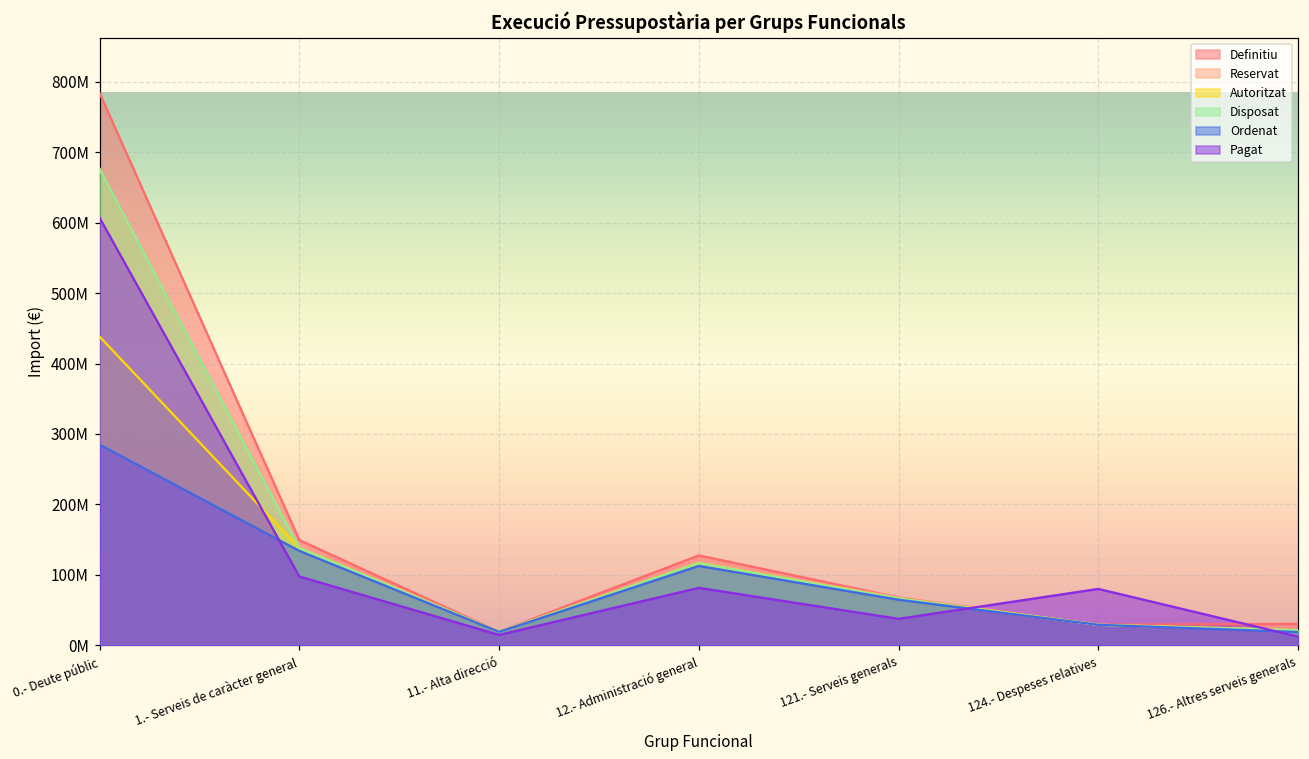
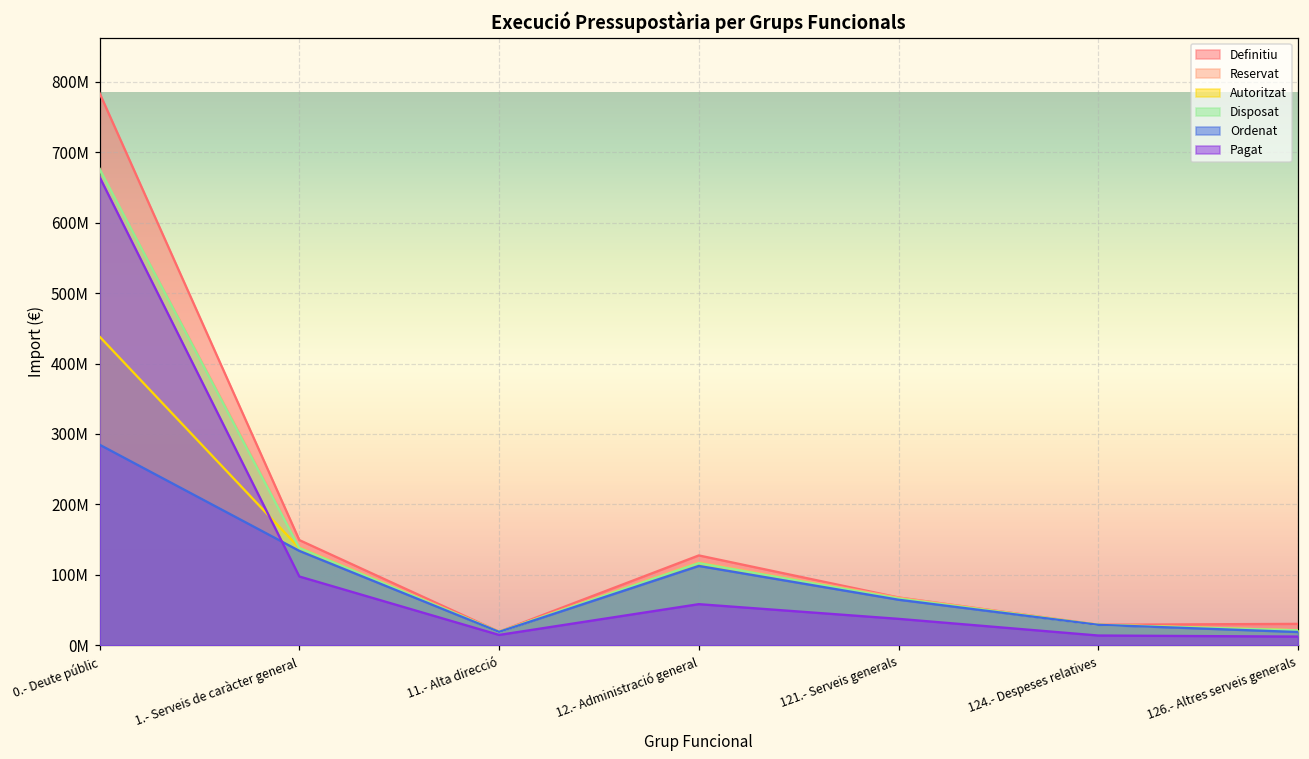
  {
    "Autoritzat": {
      "0.- Deute públic": 440000000
    },
    "Ordenat": {
      "0.- Deute públic": 280000000,
      "1.- Serveis de caràcter general": 130000000,
      "12.- Administració general": 110000000
    },
    "Pagat": {
-     "0.- Deute públic": 610000000,
+     "0.- Deute públic": 660000000,
      "1.- Serveis de caràcter general": 100000000,
      "11.- Alta direcció": 10000000,
-     "12.- Administració general": 80000000,
+     "12.- Administració general": 60000000,
      "121.- Serveis generals": 40000000,
-     "124.- Despeses relatives": 80000000,
+     "124.- Despeses relatives": 10000000,
      "126.- Altres serveis generals": 10000000
    }
  }
